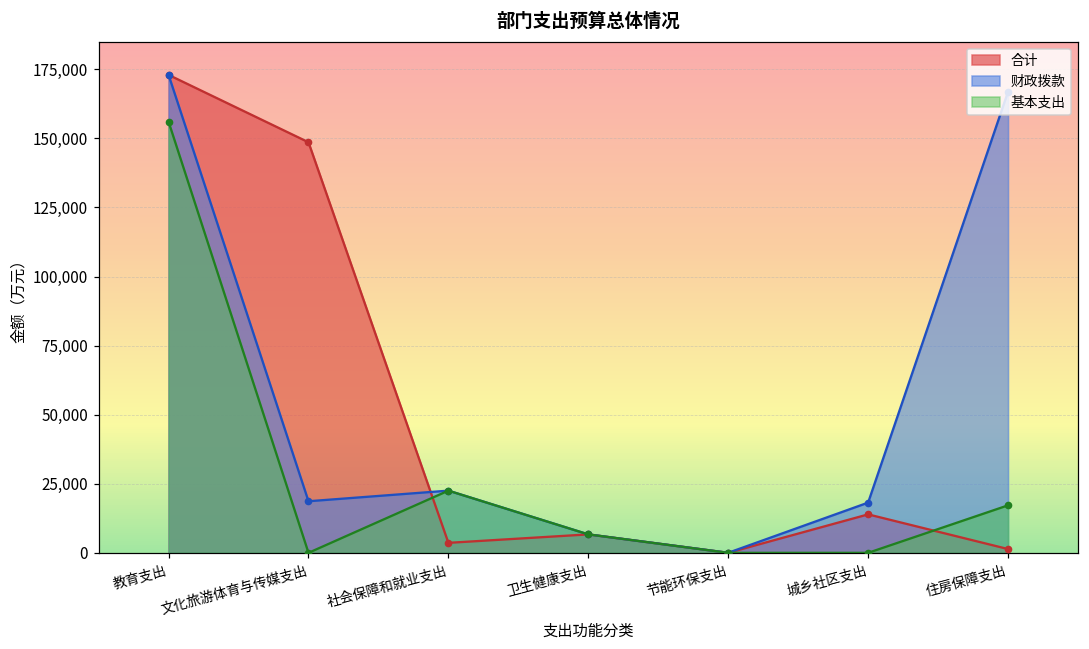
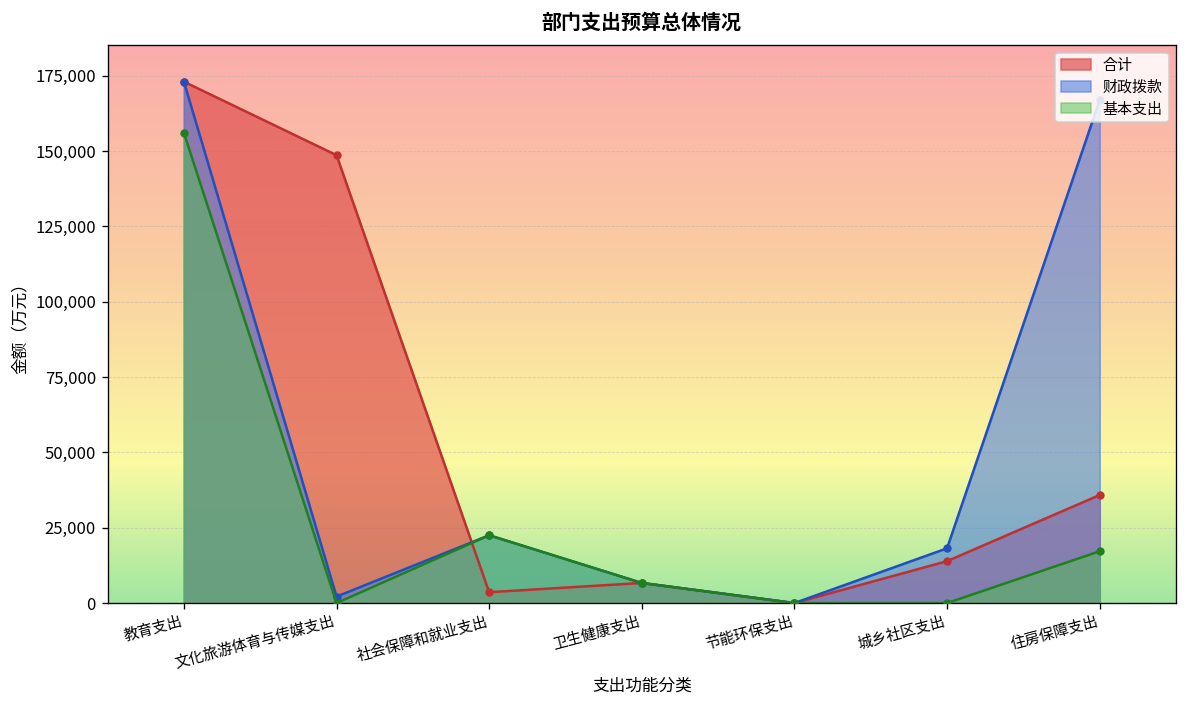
  {
    "合计": {
      "文化旅游体育与传媒支出": "149,000",
      "社会保障和就业支出": "4,000",
      "城乡社区支出": "14,000",
-     "住房保障支出": "1,000"
+     "住房保障支出": "36,000"
    },
    "财政拨款": {
-     "文化旅游体育与传媒支出": "19,000",
+     "文化旅游体育与传媒支出": "2,000",
      "城乡社区支出": "18,000"
    },
    "基本支出": {
      "教育支出": "156,000",
      "文化旅游体育与传媒支出": "0",
      "城乡社区支出": "0",
      "住房保障支出": "17,000"
    }
  }
